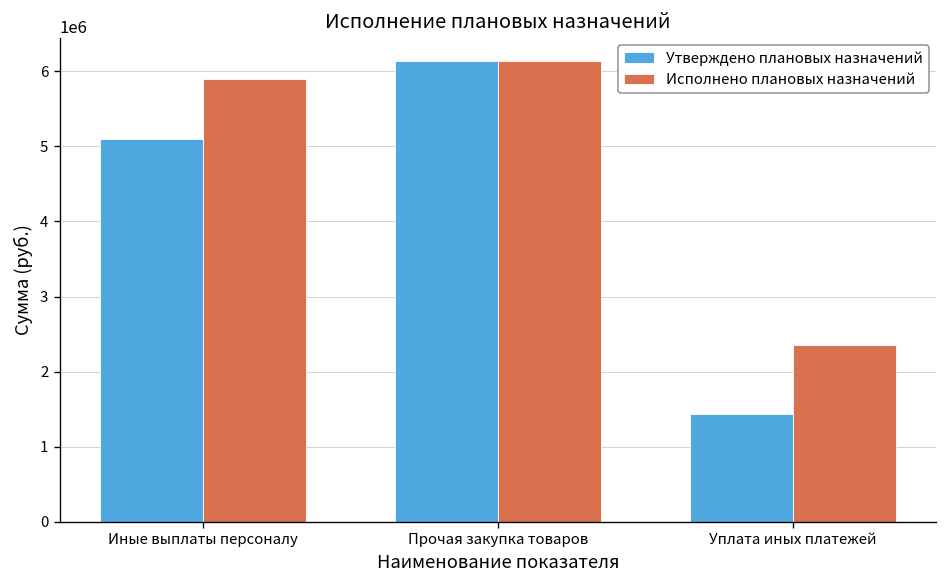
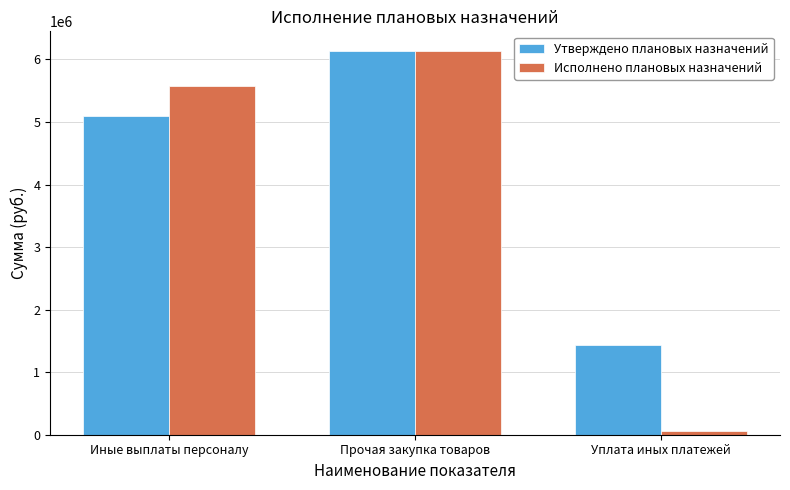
  {
    "Утверждено плановых назначений": {
      "Иные выплаты персоналу": 5100000,
      "Прочая закупка товаров": 6100000,
      "Уплата иных платежей": 1400000
    },
    "Исполнено плановых назначений": {
-     "Иные выплаты персоналу": 5900000,
+     "Иные выплаты персоналу": 5600000,
      "Прочая закупка товаров": 6100000,
-     "Уплата иных платежей": 2400000
+     "Уплата иных платежей": 100000
    }
  }
